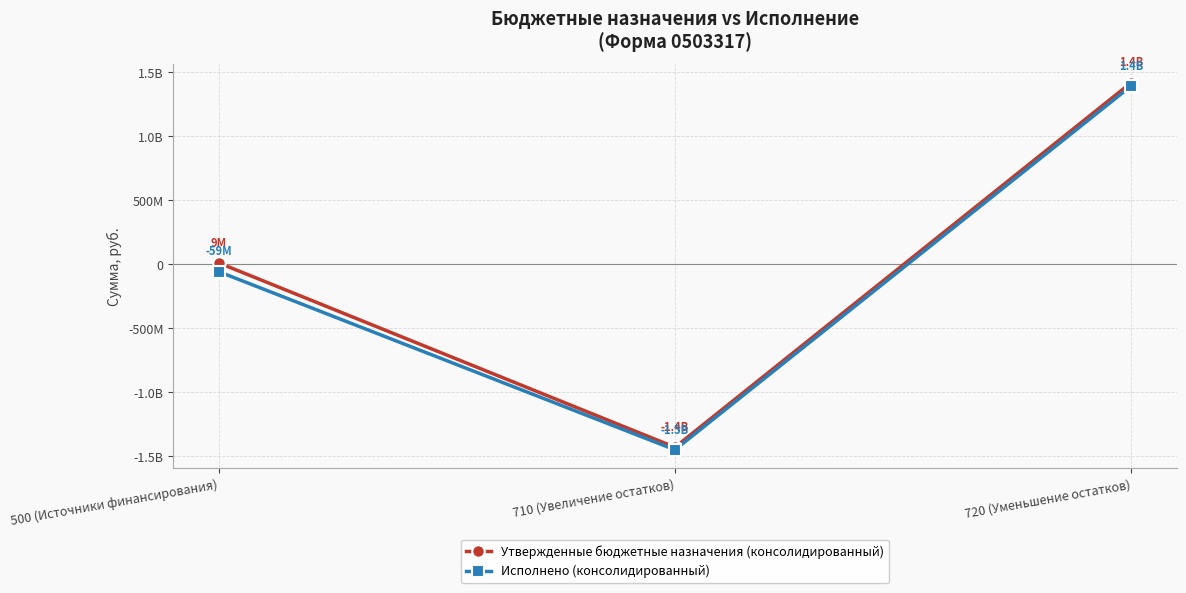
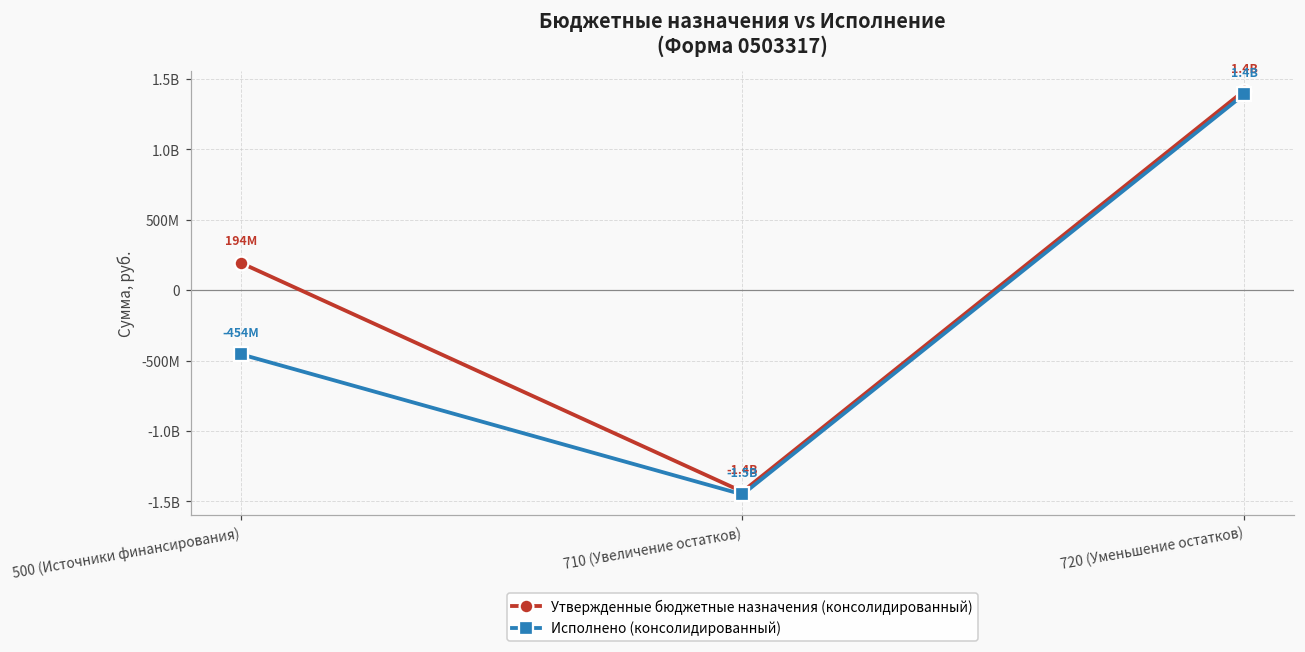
  {
    "Утвержденные бюджетные назначения (консолидированный)": {
-     "500 (Источники финансирования)": "9M"
+     "500 (Источники финансирования)": "194M"
    },
    "Исполнено (консолидированный)": {
-     "500 (Источники финансирования)": "-59M"
+     "500 (Источники финансирования)": "-454M"
    }
  }
